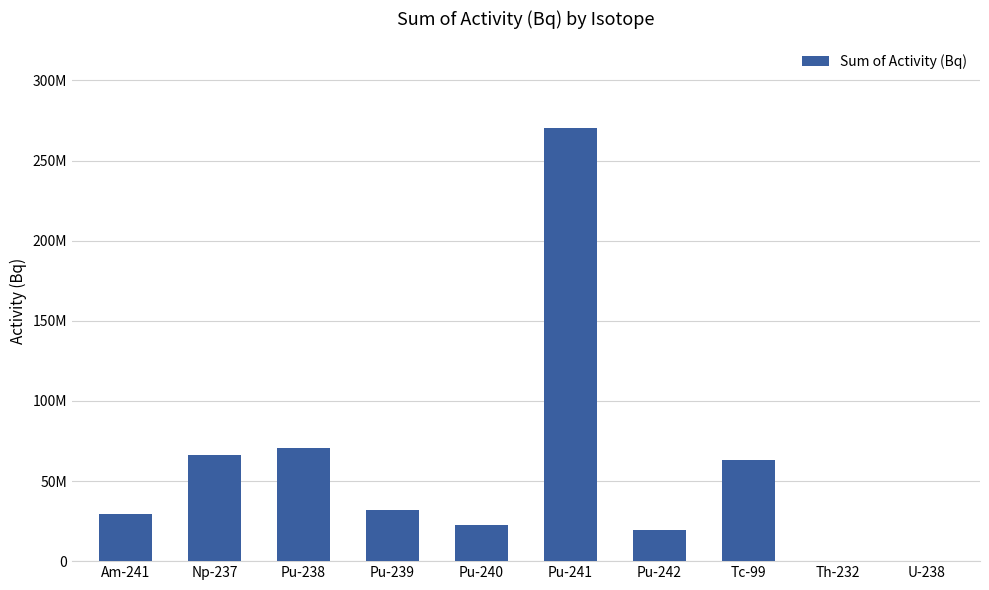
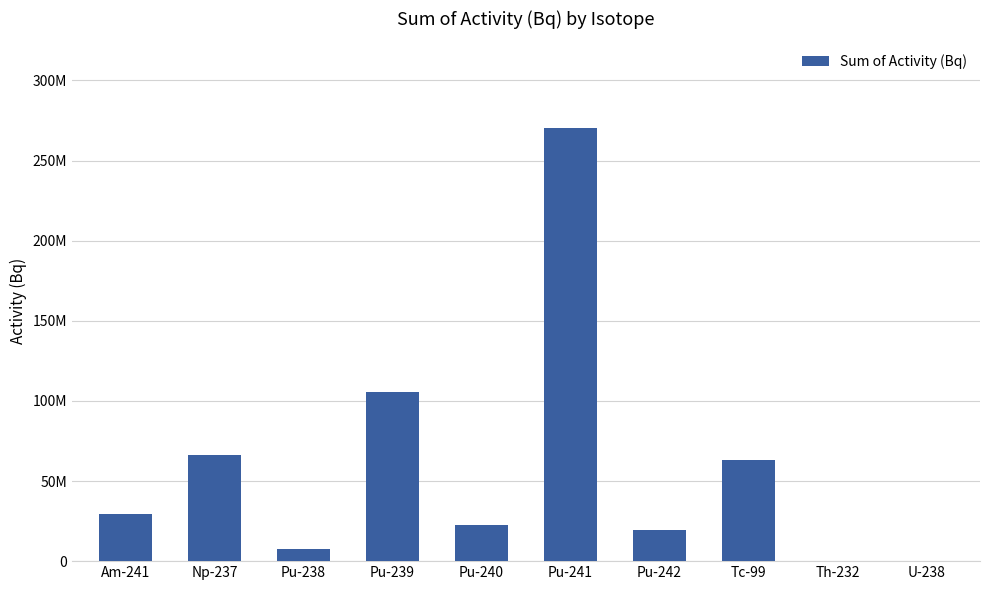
  {
    "Am-241": 30000000,
    "Np-237": 66000000,
-   "Pu-238": 70000000,
-   "Pu-239": 32000000,
+   "Pu-238": 7000000,
+   "Pu-239": 106000000,
    "Pu-240": 22000000,
    "Pu-241": 270000000,
    "Pu-242": 19000000,
    "Tc-99": 63000000
  }
